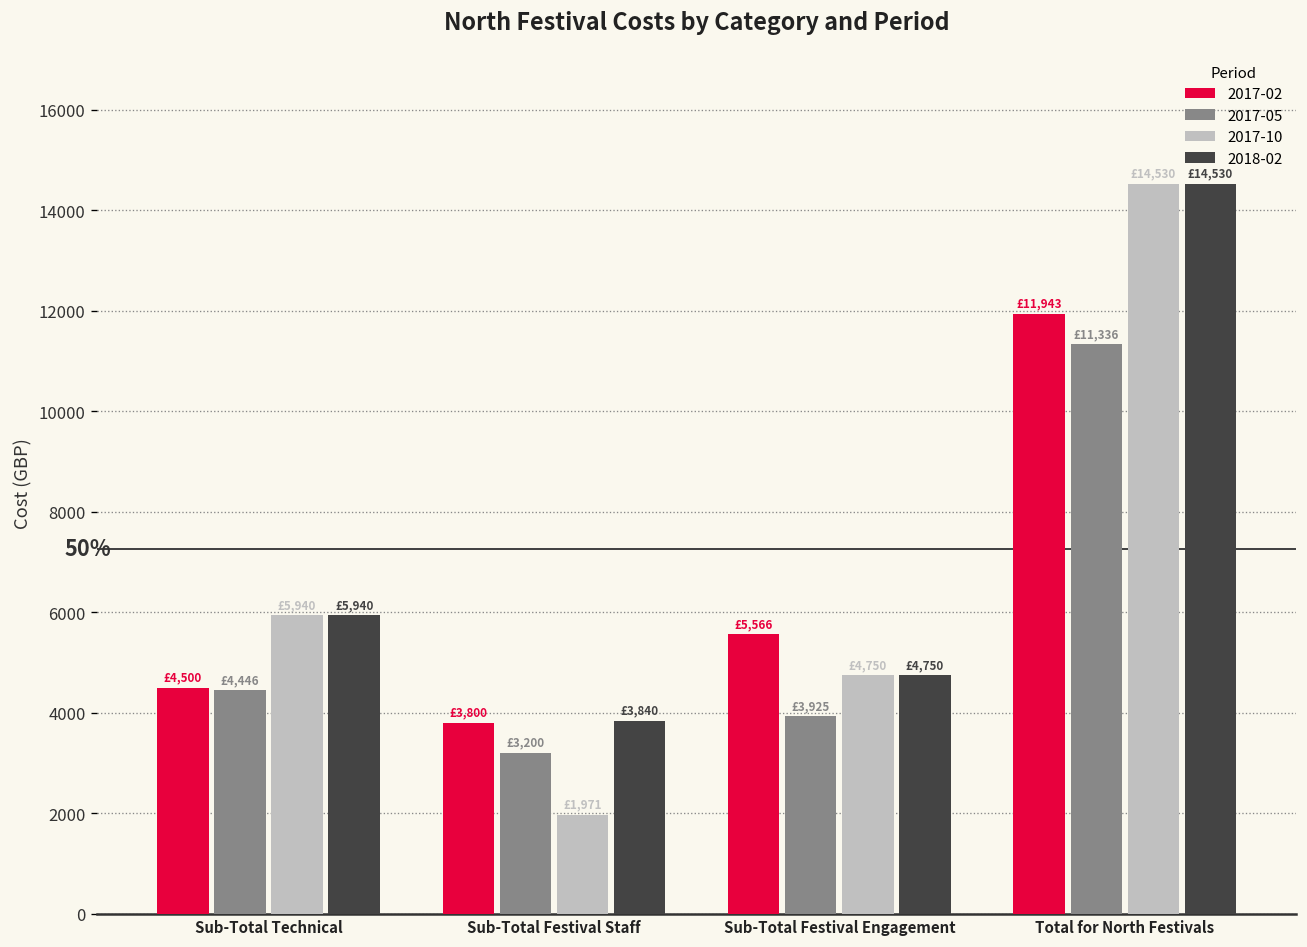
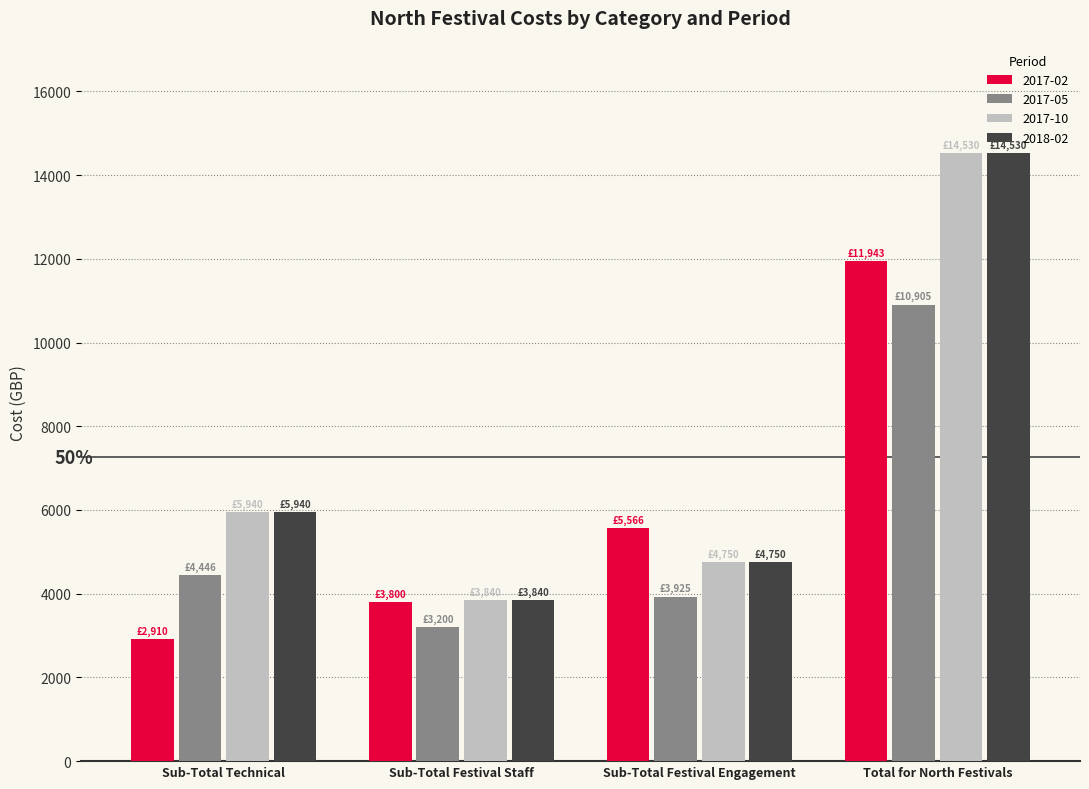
  {
    "2017-02": {
-     "Sub-Total Technical": "£4,500",
+     "Sub-Total Technical": "£2,910",
      "Sub-Total Festival Staff": "£3,800",
      "Sub-Total Festival Engagement": "£5,566",
      "Total for North Festivals": "£11,943"
    },
    "2017-05": {
      "Sub-Total Technical": "£4,446",
      "Sub-Total Festival Staff": "£3,200",
      "Sub-Total Festival Engagement": "£3,925",
-     "Total for North Festivals": "£11,336"
+     "Total for North Festivals": "£10,905"
    },
    "2017-10": {
      "Sub-Total Technical": "£5,940",
-     "Sub-Total Festival Staff": "£1,971",
+     "Sub-Total Festival Staff": "£3,840",
      "Sub-Total Festival Engagement": "£4,750",
      "Total for North Festivals": "£14,530"
    },
    "2018-02": {
      "Sub-Total Technical": "£5,940",
      "Sub-Total Festival Staff": "£3,840",
      "Sub-Total Festival Engagement": "£4,750",
      "Total for North Festivals": "£14,530"
    }
  }
